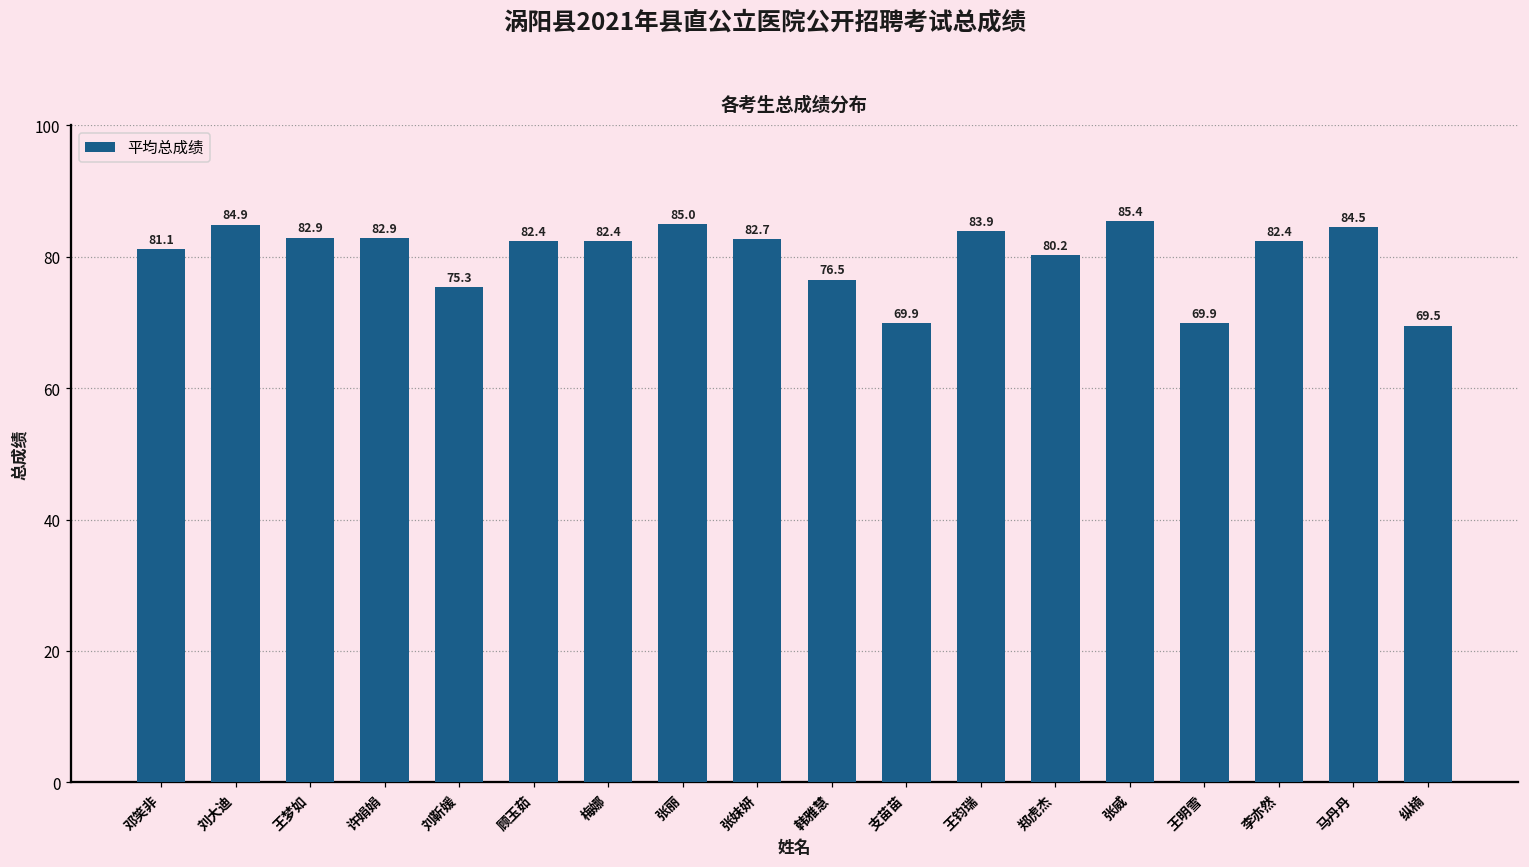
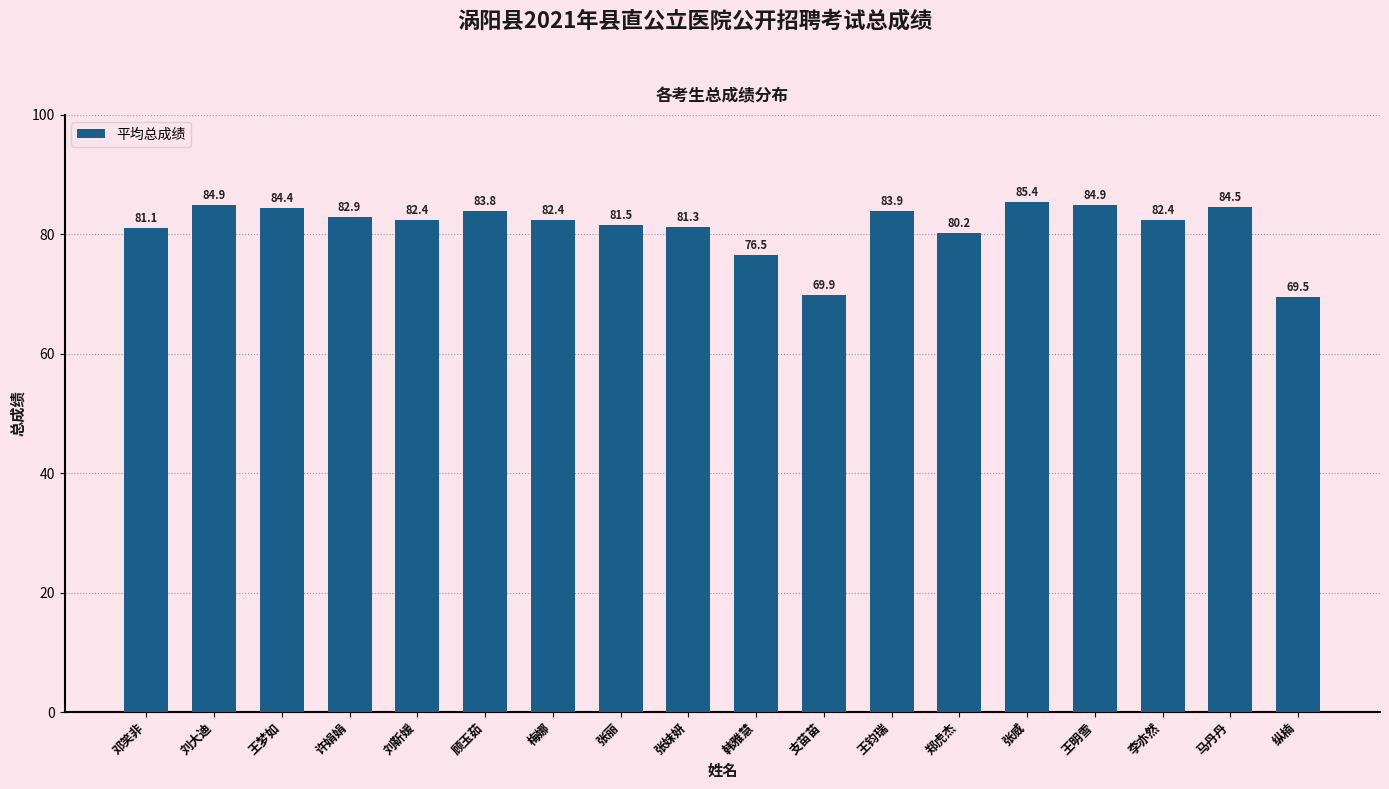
  {
    "邓笑非": 81.1,
    "刘大迪": 84.9,
-   "王梦如": 82.9,
+   "王梦如": 84.4,
    "许娟娟": 82.9,
-   "刘靳媛": 75.3,
-   "顾玉茹": 82.4,
+   "刘靳媛": 82.4,
+   "顾玉茹": 83.8,
    "梅娜": 82.4,
-   "张丽": 85.0,
-   "张妺妍": 82.7,
+   "张丽": 81.5,
+   "张妺妍": 81.3,
    "韩雅慧": 76.5,
    "支苗苗": 69.9,
    "王钧瑞": 83.9,
    "郑虎杰": 80.2,
    "张威": 85.4,
-   "王明雪": 69.9,
+   "王明雪": 84.9,
    "李亦然": 82.4,
    "马丹丹": 84.5,
    "纵楠": 69.5
  }
